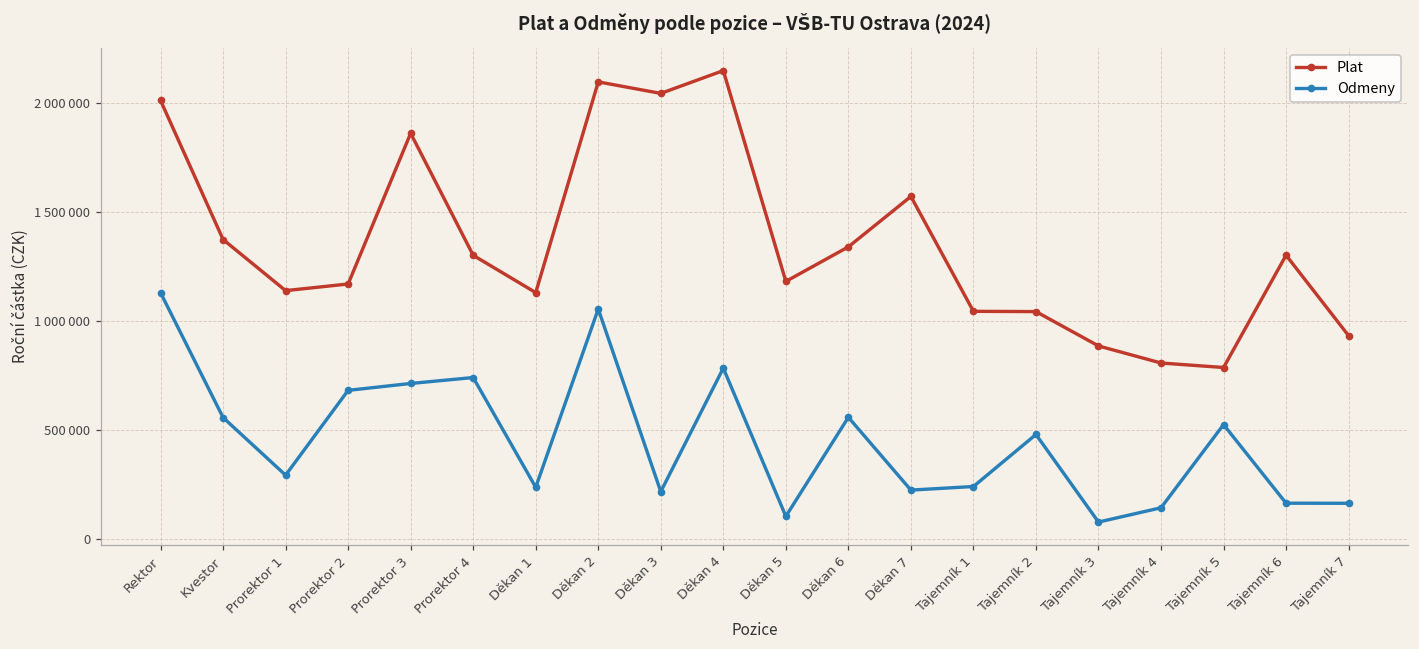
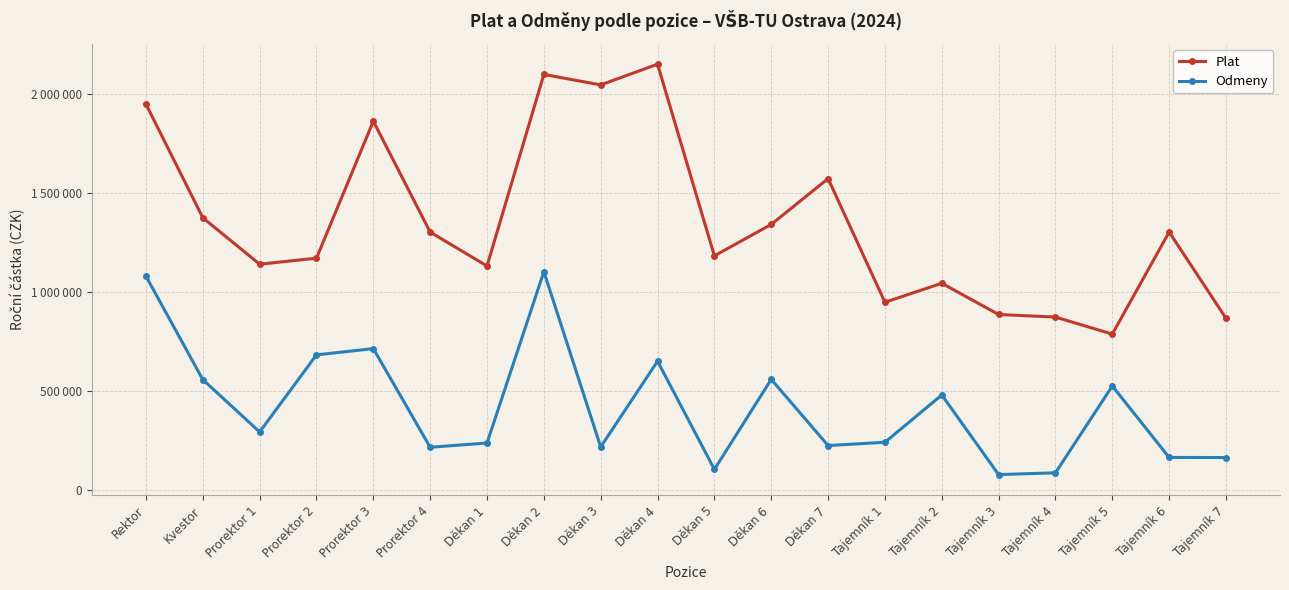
  {
    "Plat": {
-     "Rektor": 2010000,
+     "Rektor": 1950000,
      "Kvestor": 1370000,
      "Prorektor 1": 1140000,
      "Prorektor 2": 1170000,
      "Prorektor 3": 1860000,
      "Prorektor 4": 1300000,
      "Děkan 1": 1130000,
      "Děkan 2": 2100000,
      "Děkan 3": 2040000,
      "Děkan 4": 2150000,
      "Děkan 5": 1180000,
      "Děkan 6": 1340000,
      "Děkan 7": 1570000,
-     "Tajemník 1": 1040000,
+     "Tajemník 1": 950000,
      "Tajemník 2": 1040000,
      "Tajemník 3": 890000,
-     "Tajemník 4": 810000,
+     "Tajemník 4": 870000,
      "Tajemník 5": 790000,
      "Tajemník 6": 1300000,
-     "Tajemník 7": 930000
+     "Tajemník 7": 870000
    },
    "Odmeny": {
-     "Rektor": 1130000,
+     "Rektor": 1080000,
      "Kvestor": 560000,
      "Prorektor 1": 290000,
      "Prorektor 2": 680000,
      "Prorektor 3": 710000,
-     "Prorektor 4": 740000,
+     "Prorektor 4": 220000,
      "Děkan 1": 240000,
-     "Děkan 2": 1060000,
+     "Děkan 2": 1100000,
      "Děkan 3": 220000,
-     "Děkan 4": 780000,
+     "Děkan 4": 650000,
      "Děkan 5": 100000,
      "Děkan 6": 560000,
      "Děkan 7": 230000,
      "Tajemník 1": 240000,
      "Tajemník 2": 480000,
      "Tajemník 3": 80000,
-     "Tajemník 4": 140000,
+     "Tajemník 4": 90000,
      "Tajemník 5": 530000,
      "Tajemník 6": 160000,
      "Tajemník 7": 160000
    }
  }
